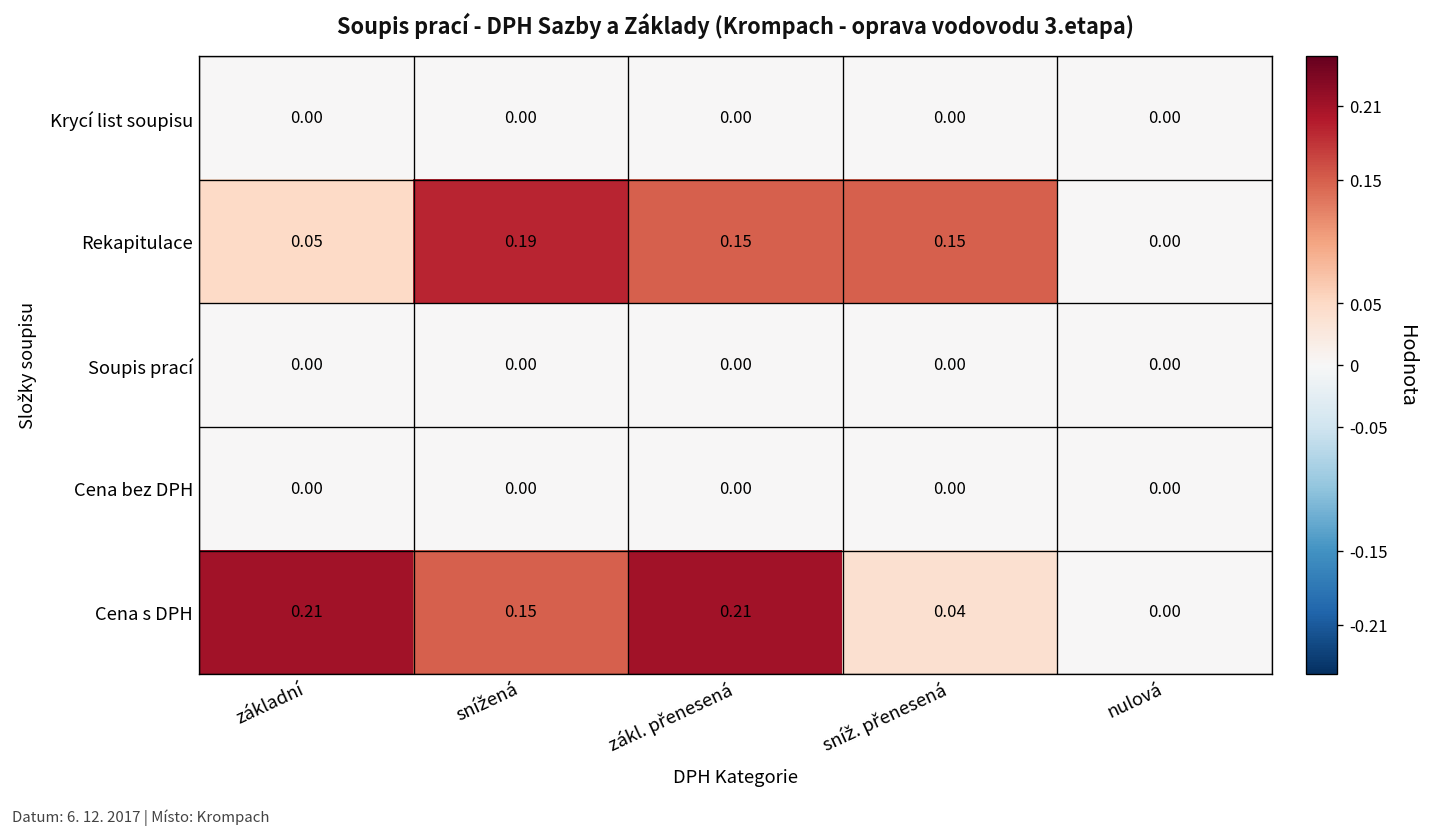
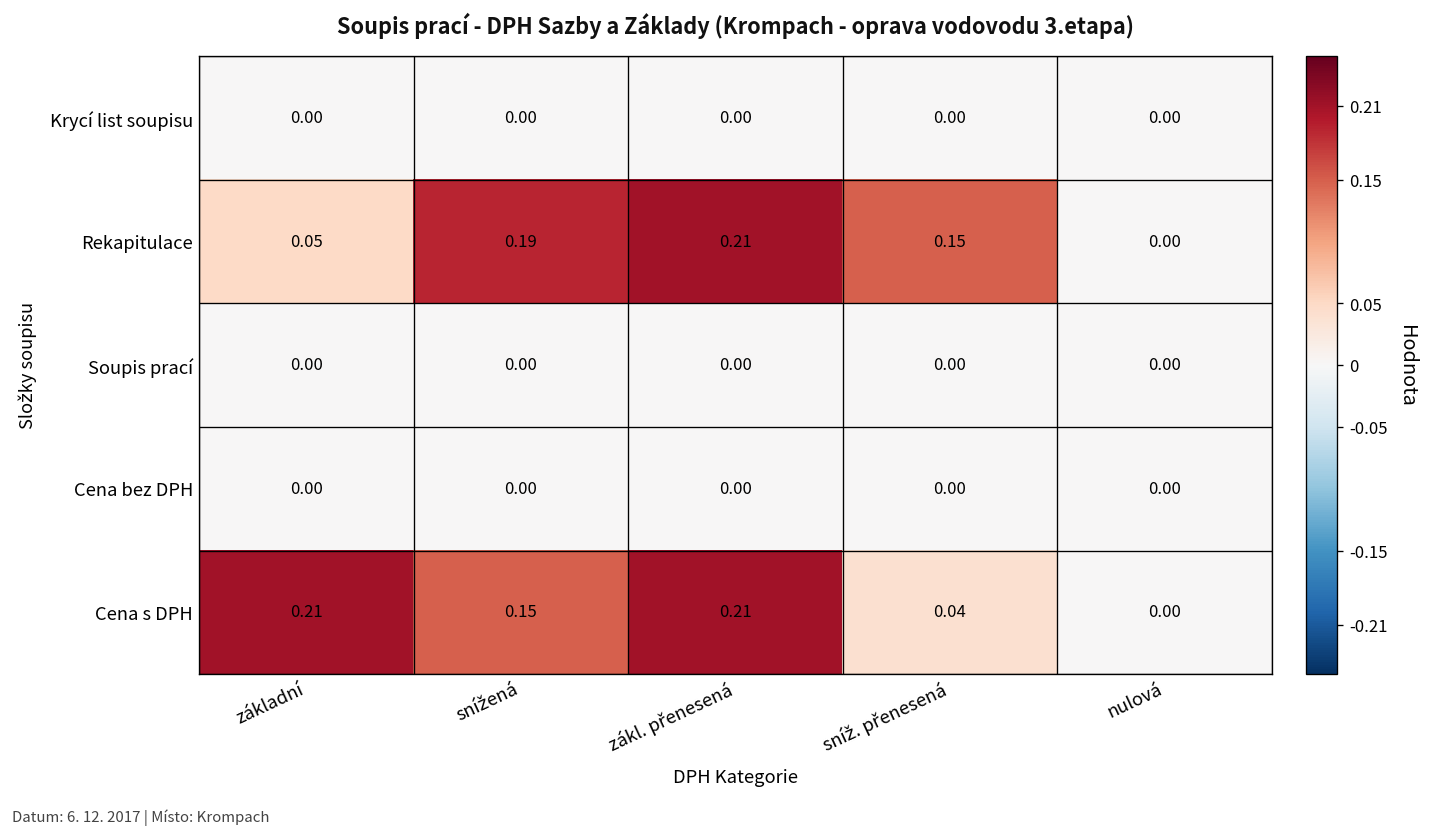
  {
    "Krycí list soupisu": {
      "základní": 0.00,
      "snížená": 0.00,
      "zákl. přenesená": 0.00,
      "sníž. přenesená": 0.00,
      "nulová": 0.00
    },
    "Rekapitulace": {
      "základní": 0.05,
      "snížená": 0.19,
-     "zákl. přenesená": 0.15,
+     "zákl. přenesená": 0.21,
      "sníž. přenesená": 0.15,
      "nulová": 0.00
    },
    "Soupis prací": {
      "základní": 0.00,
      "snížená": 0.00,
      "zákl. přenesená": 0.00,
      "sníž. přenesená": 0.00,
      "nulová": 0.00
    },
    "Cena bez DPH": {
      "základní": 0.00,
      "snížená": 0.00,
      "zákl. přenesená": 0.00,
      "sníž. přenesená": 0.00,
      "nulová": 0.00
    },
    "Cena s DPH": {
      "základní": 0.21,
      "snížená": 0.15,
      "zákl. přenesená": 0.21,
      "sníž. přenesená": 0.04,
      "nulová": 0.00
    }
  }
